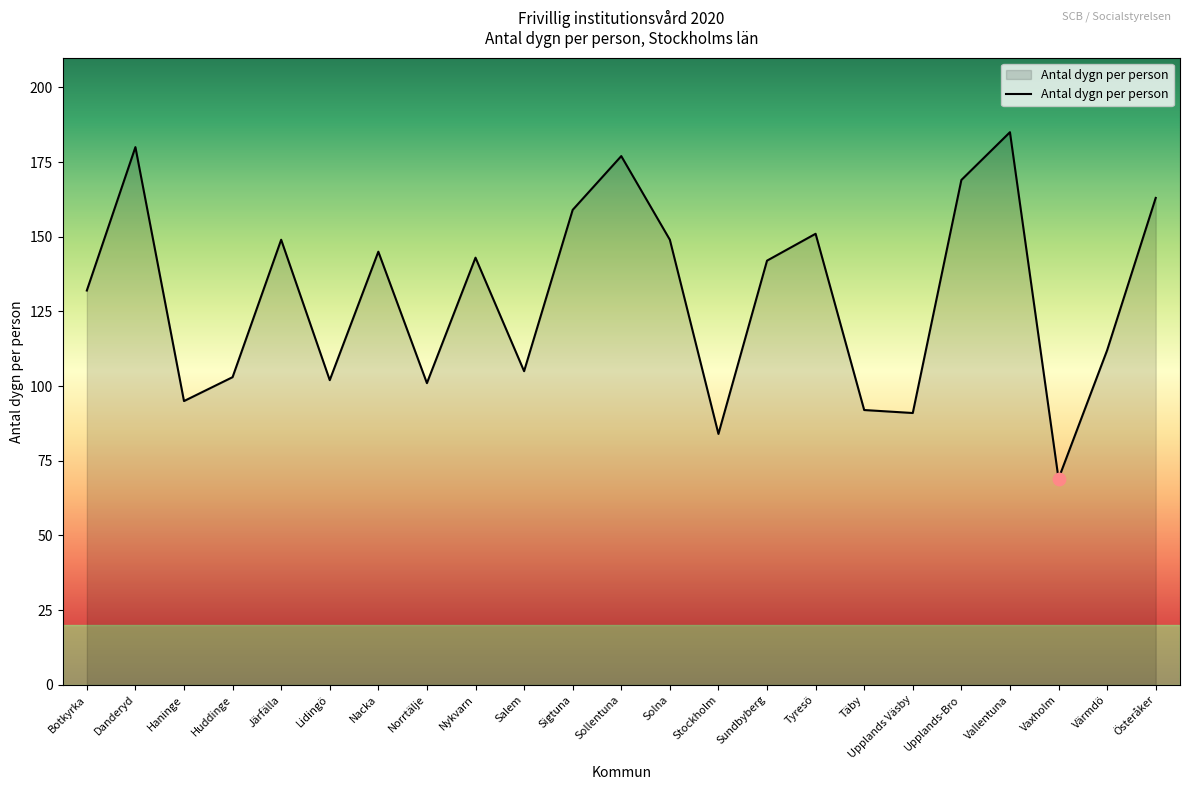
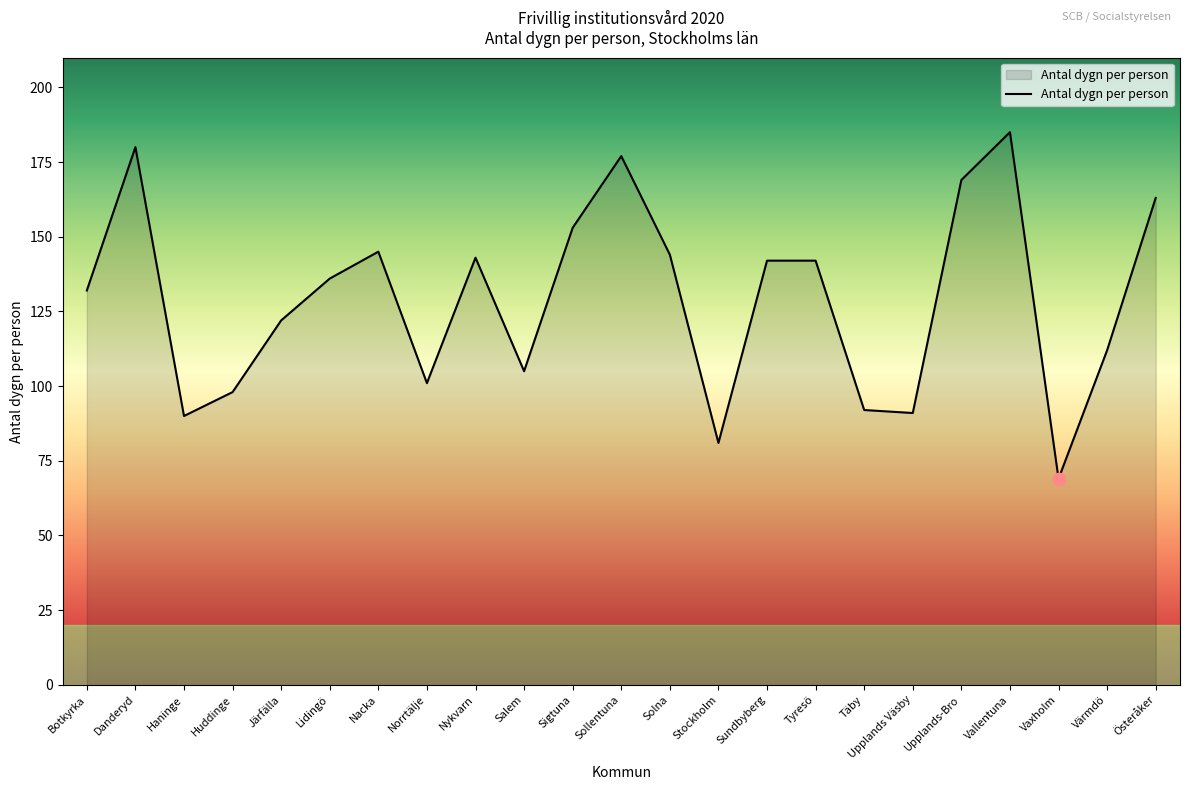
  {
    "Antal dygn per person": {
      "Botkyrka": 132,
      "Danderyd": 180,
-     "Haninge": 95,
-     "Huddinge": 103,
-     "Järfälla": 149,
-     "Lidingö": 102,
+     "Haninge": 90,
+     "Huddinge": 98,
+     "Järfälla": 122,
+     "Lidingö": 136,
      "Nacka": 145,
      "Norrtälje": 101,
      "Nykvarn": 143,
      "Salem": 105,
-     "Sigtuna": 159,
+     "Sigtuna": 153,
      "Sollentuna": 177,
-     "Solna": 149,
-     "Stockholm": 84,
+     "Solna": 144,
+     "Stockholm": 81,
      "Sundbyberg": 142,
-     "Tyresö": 151,
+     "Tyresö": 142,
      "Täby": 92,
      "Upplands Väsby": 91,
      "Upplands-Bro": 169,
      "Vallentuna": 185,
      "Värmdö": 112,
      "Österåker": 163
    }
  }
